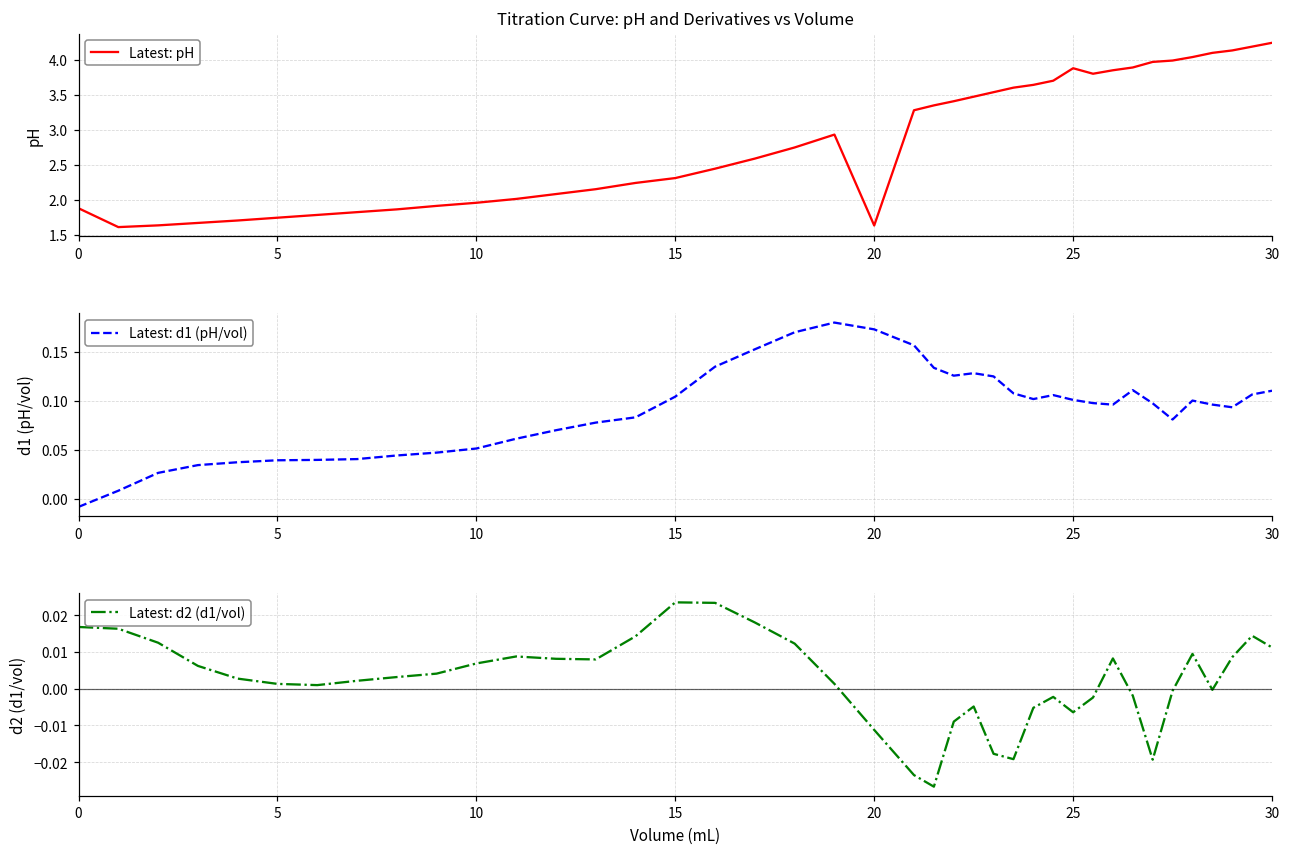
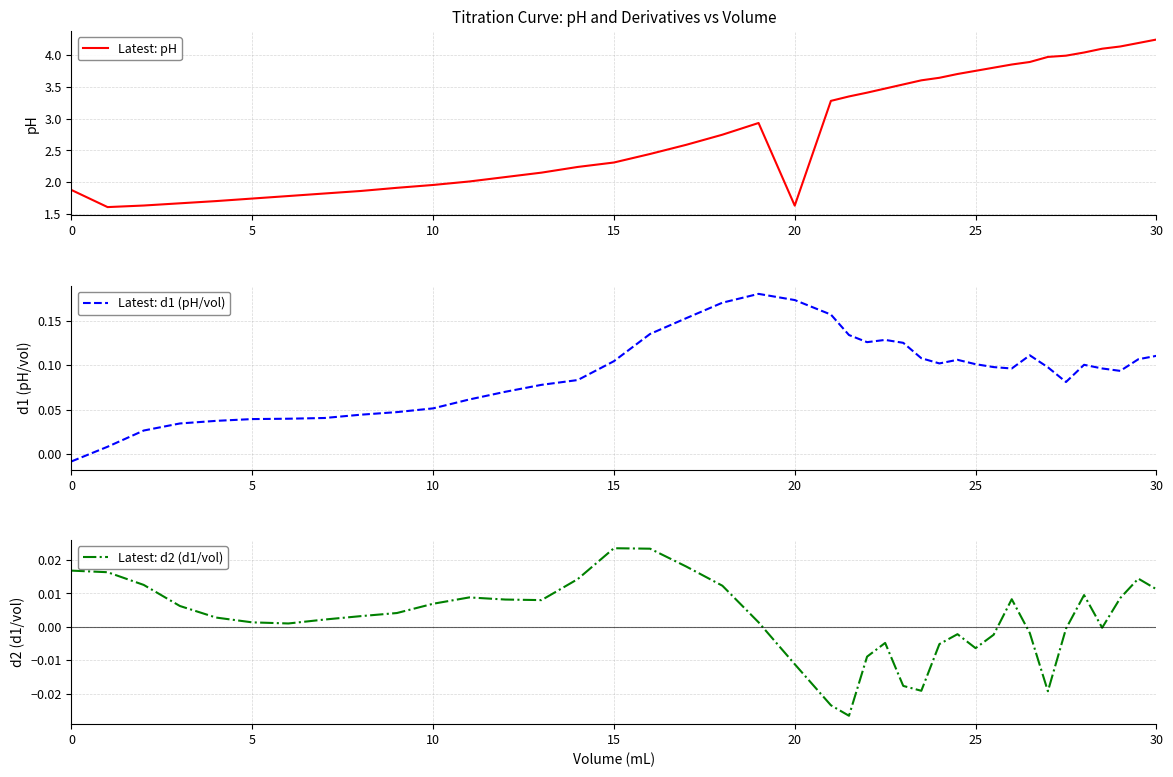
  {
    "Titration Curve: pH and Derivatives vs Volume": {
      "0": 1.9,
      "5": 1.7,
      "10": 2.0,
      "15": 2.3,
      "20": 1.6,
-     "25": 3.9,
+     "25": 3.8,
      "30": 4.2
    }
  }
